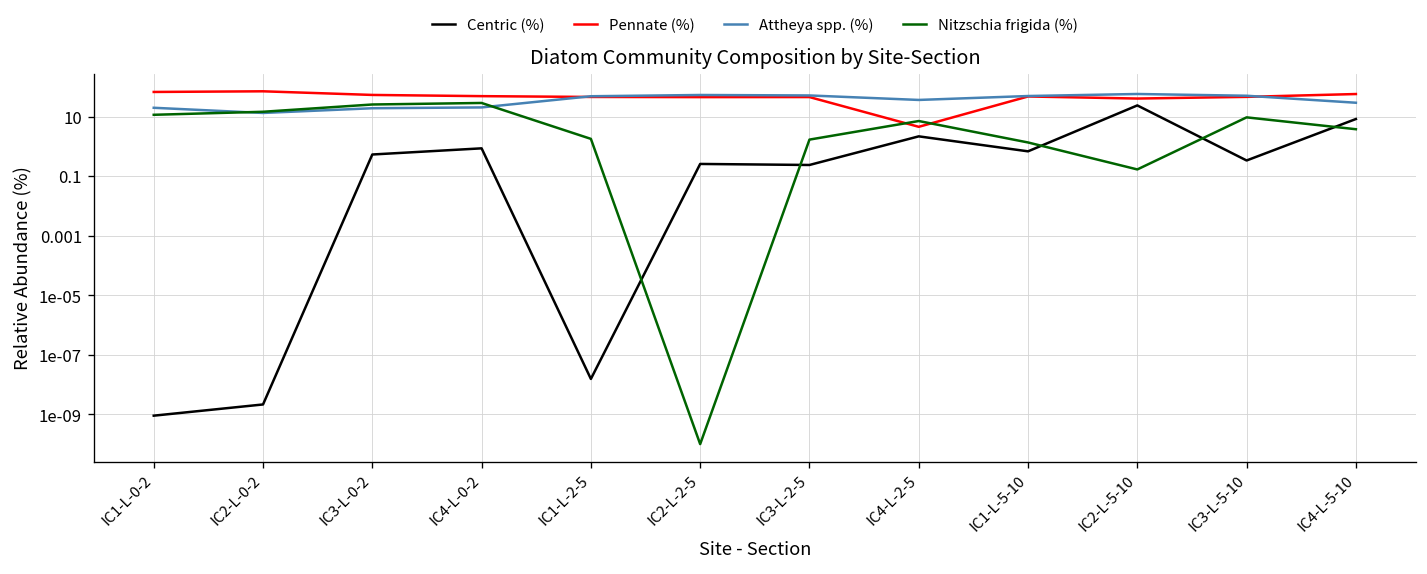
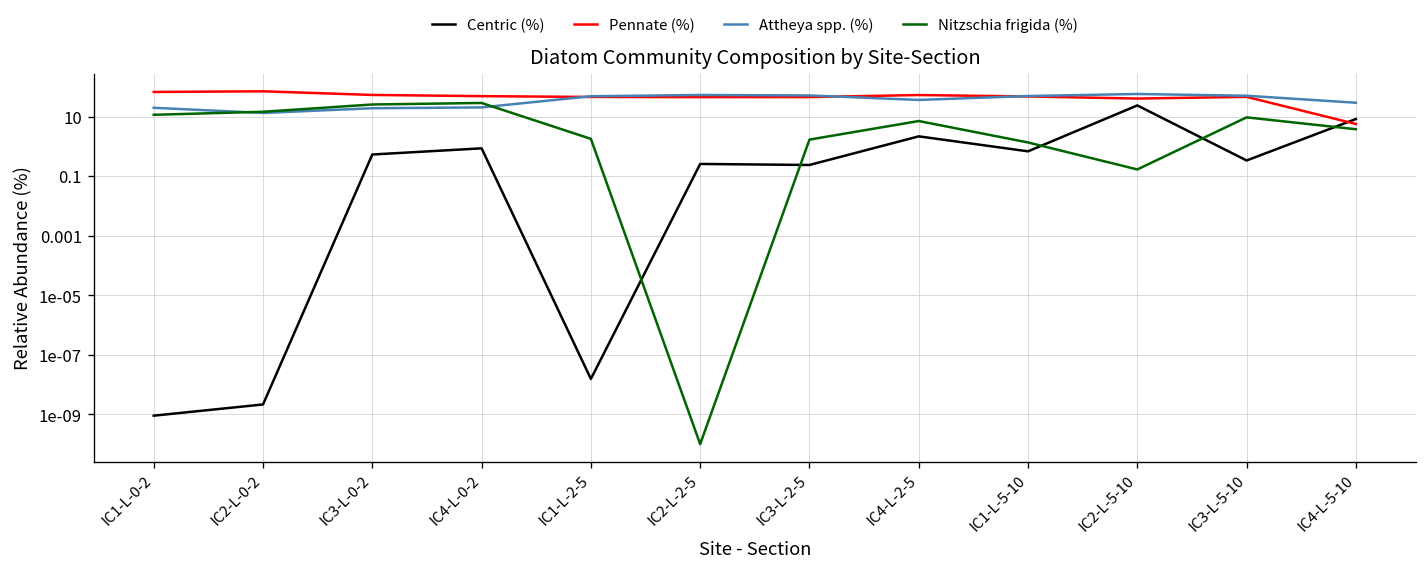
  {
    "Centric (%)": {
      "IC1-L-0-2": 0.0000000009,
      "IC2-L-0-2": 0.000000002,
      "IC3-L-0-2": 0.5,
      "IC4-L-0-2": 1,
      "IC1-L-2-5": 0.00000002,
      "IC2-L-2-5": 0.3,
      "IC3-L-2-5": 0.2,
      "IC4-L-2-5": 2,
      "IC1-L-5-10": 0.7,
      "IC2-L-5-10": 20,
      "IC3-L-5-10": 0.3,
      "IC4-L-5-10": 8
    },
    "Pennate (%)": {
      "IC1-L-0-2": 70,
      "IC2-L-0-2": 70,
      "IC3-L-0-2": 50,
      "IC4-L-0-2": 50,
-     "IC4-L-2-5": 5,
+     "IC4-L-2-5": 50,
      "IC2-L-5-10": 40,
-     "IC4-L-5-10": 60
+     "IC4-L-5-10": 6
    },
    "Attheya spp. (%)": {
      "IC1-L-0-2": 20,
      "IC3-L-0-2": 20,
      "IC4-L-0-2": 20,
      "IC4-L-2-5": 40,
      "IC2-L-5-10": 60,
      "IC4-L-5-10": 30
    },
    "Nitzschia frigida (%)": {
      "IC1-L-0-2": 10,
      "IC3-L-0-2": 30,
      "IC4-L-0-2": 30,
      "IC1-L-2-5": 2,
      "IC2-L-2-5": 0.00000000010,
      "IC3-L-2-5": 2,
      "IC4-L-2-5": 7,
      "IC1-L-5-10": 1,
      "IC2-L-5-10": 0.2,
      "IC3-L-5-10": 10,
      "IC4-L-5-10": 4
    }
  }
